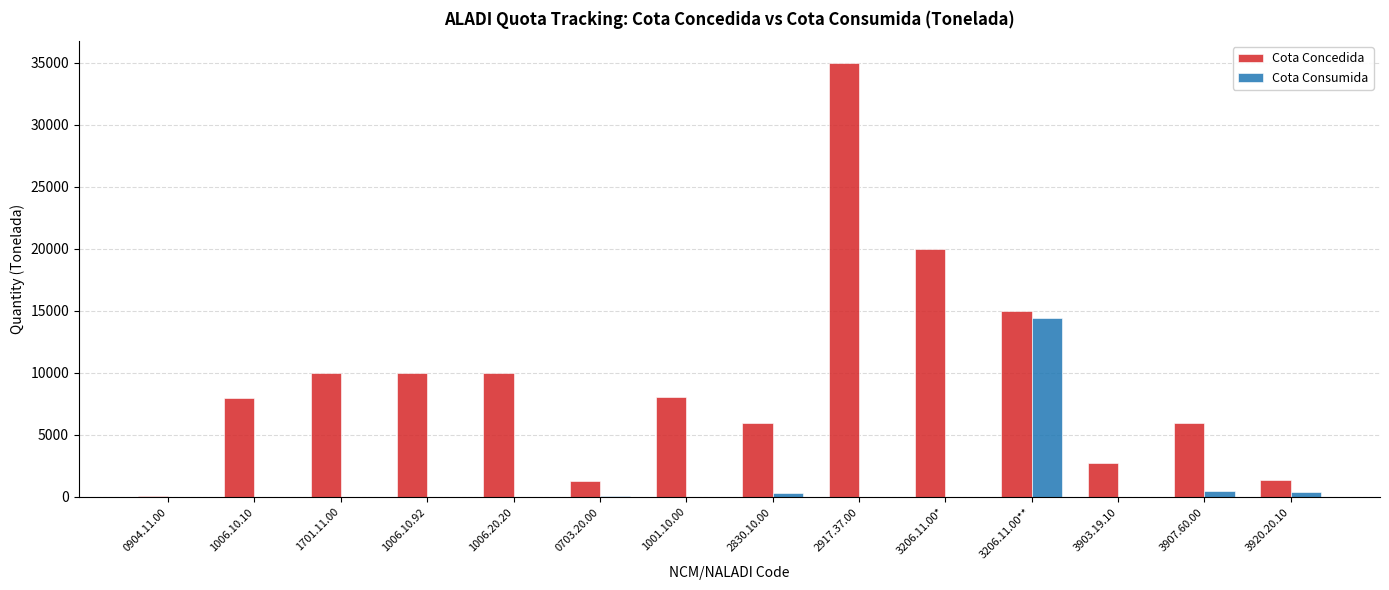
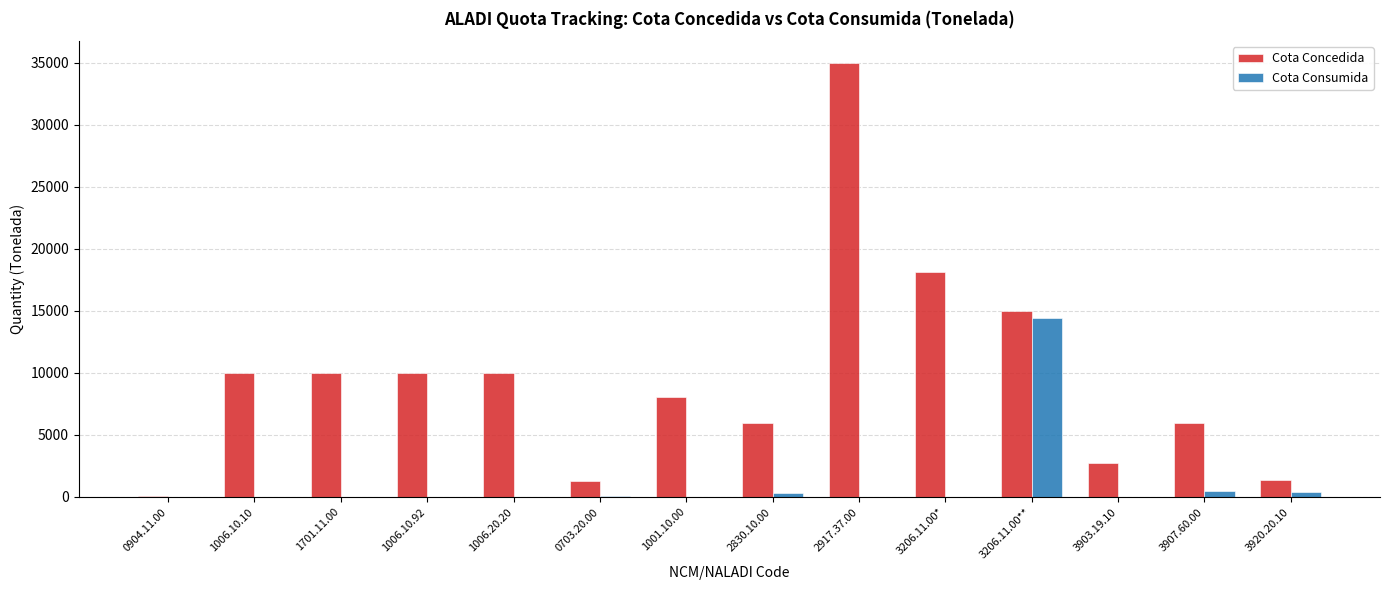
  {
    "Cota Concedida": {
-     "1006.10.10": 8000,
+     "1006.10.10": 10000,
      "1701.11.00": 10000,
      "1006.10.92": 10000,
      "1006.20.20": 10000,
      "0703.20.00": 1300,
      "1001.10.00": 8100,
      "2830.10.00": 6000,
      "2917.37.00": 35000,
-     "3206.11.00*": 20000,
+     "3206.11.00*": 18200,
      "3206.11.00**": 15000,
      "3903.19.10": 2700,
      "3907.60.00": 6000,
      "3920.20.10": 1300
    },
    "Cota Consumida": {
      "0904.11.00": 0,
      "1006.10.10": 0,
      "1701.11.00": 0,
      "1006.10.92": 0,
      "1006.20.20": 0,
      "1001.10.00": 0,
      "2830.10.00": 400,
      "2917.37.00": 0,
      "3206.11.00*": 0,
      "3206.11.00**": 14400,
      "3903.19.10": 0,
      "3907.60.00": 500,
      "3920.20.10": 400
    }
  }
